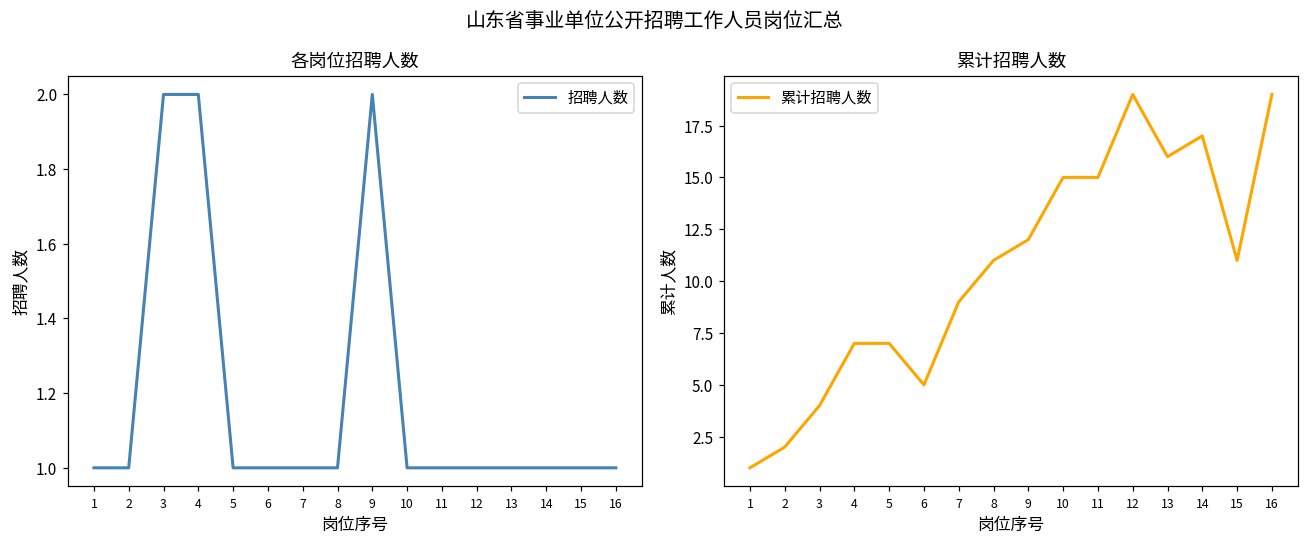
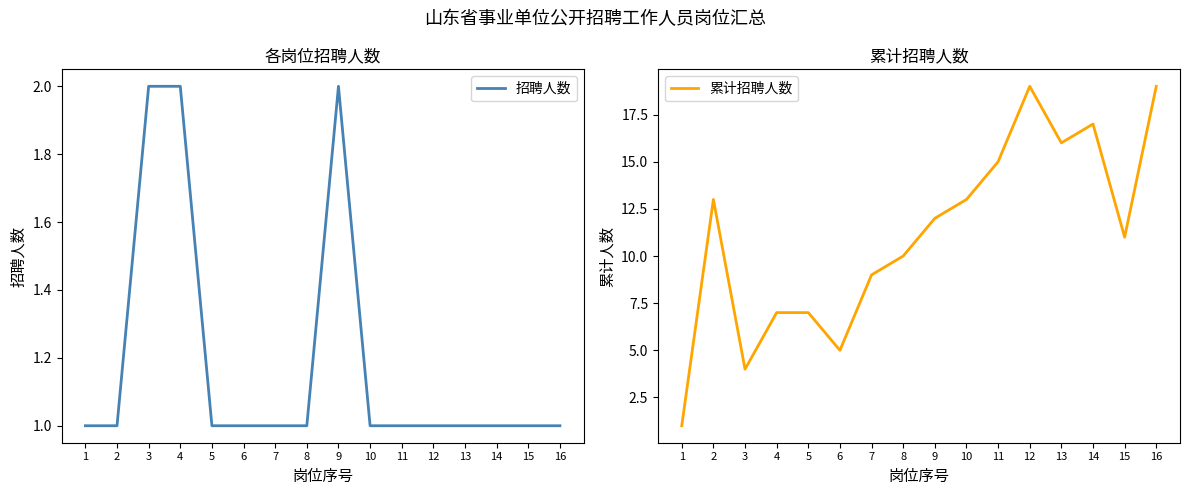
  {
    "各岗位招聘人数": {
      "1": 1.00,
      "2": 1.00,
      "3": 2.00,
      "4": 2.00,
      "5": 1.00,
      "6": 1.00,
      "7": 1.00,
      "8": 1.00,
      "9": 2.00,
      "10": 1.00,
      "11": 1.00,
      "12": 1.00,
      "13": 1.00,
      "14": 1.00,
      "15": 1.00,
      "16": 1.00
    },
    "累计招聘人数": {
      "1": 1,
-     "2": 2,
+     "2": 13,
      "3": 4,
      "4": 7,
      "5": 7,
      "6": 5,
      "7": 9,
-     "8": 11,
+     "8": 10,
      "9": 12,
-     "10": 15,
+     "10": 13,
      "11": 15,
      "12": 19,
      "13": 16,
      "14": 17,
      "15": 11,
      "16": 19
    }
  }
